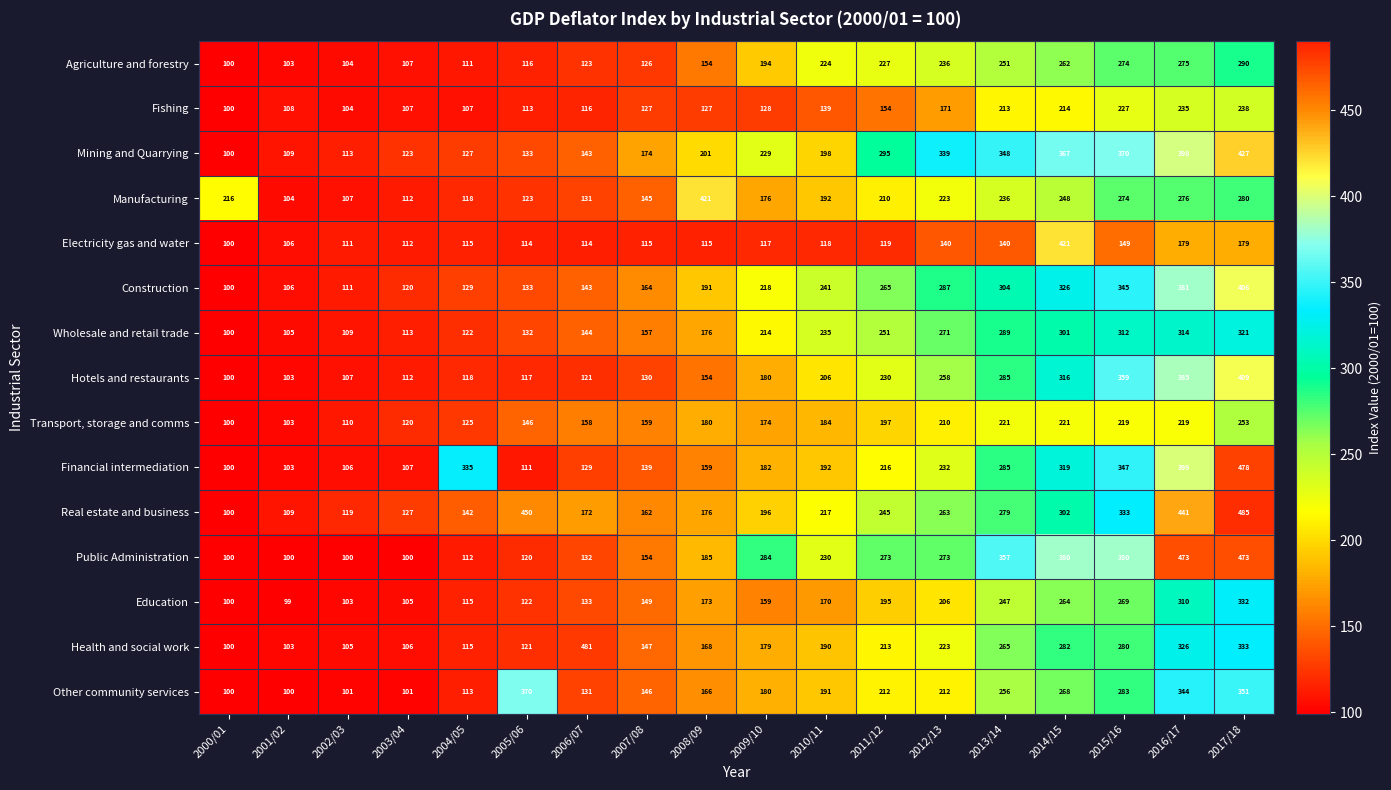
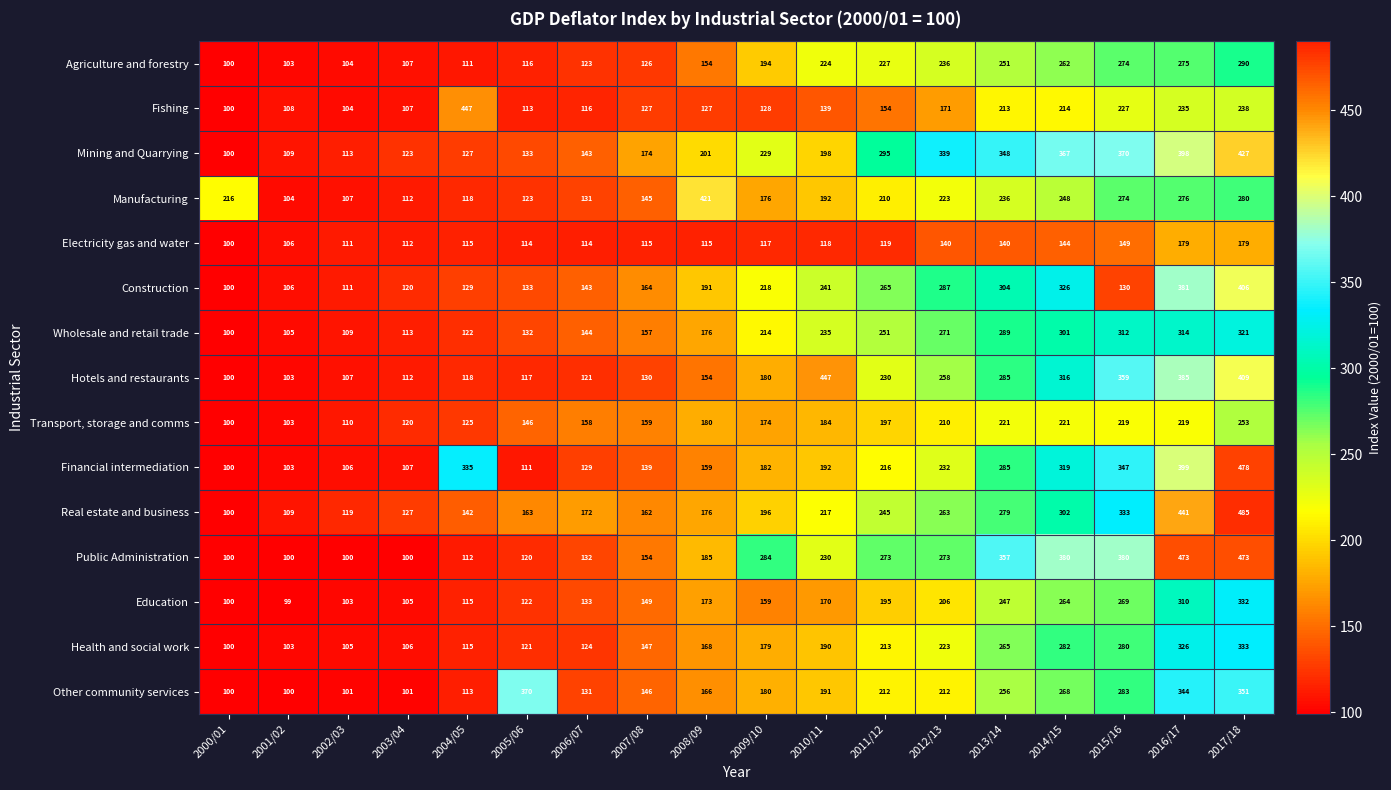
  {
    "Fishing": {
      "2000/01": 100,
      "2001/02": 108,
      "2002/03": 104,
      "2003/04": 107,
-     "2004/05": 107,
+     "2004/05": 447,
      "2005/06": 113,
      "2006/07": 116,
      "2007/08": 127,
      "2008/09": 127,
      "2009/10": 128,
      "2010/11": 139,
      "2011/12": 154,
      "2012/13": 171,
      "2013/14": 213,
      "2014/15": 214,
      "2015/16": 227,
      "2016/17": 235,
      "2017/18": 238
    },
    "Electricity gas and water": {
      "2000/01": 100,
      "2001/02": 106,
      "2002/03": 111,
      "2003/04": 112,
      "2004/05": 115,
      "2005/06": 114,
      "2006/07": 114,
      "2007/08": 115,
      "2008/09": 115,
      "2009/10": 117,
      "2010/11": 118,
      "2011/12": 119,
      "2012/13": 140,
      "2013/14": 140,
-     "2014/15": 421,
+     "2014/15": 144,
      "2015/16": 149,
      "2016/17": 179,
      "2017/18": 179
    },
    "Construction": {
      "2000/01": 100,
      "2001/02": 106,
      "2002/03": 111,
      "2003/04": 120,
      "2004/05": 129,
      "2005/06": 133,
      "2006/07": 143,
      "2007/08": 164,
      "2008/09": 191,
      "2009/10": 218,
      "2010/11": 241,
      "2011/12": 265,
      "2012/13": 287,
      "2013/14": 304,
      "2014/15": 326,
-     "2015/16": 345,
+     "2015/16": 130,
      "2016/17": 381,
      "2017/18": 406
    },
    "Hotels and restaurants": {
      "2000/01": 100,
      "2001/02": 103,
      "2002/03": 107,
      "2003/04": 112,
      "2004/05": 118,
      "2005/06": 117,
      "2006/07": 121,
      "2007/08": 130,
      "2008/09": 154,
      "2009/10": 180,
-     "2010/11": 206,
+     "2010/11": 447,
      "2011/12": 230,
      "2012/13": 258,
      "2013/14": 285,
      "2014/15": 316,
      "2015/16": 359,
      "2016/17": 385,
      "2017/18": 409
    },
    "Real estate and business": {
      "2000/01": 100,
      "2001/02": 109,
      "2002/03": 119,
      "2003/04": 127,
      "2004/05": 142,
-     "2005/06": 450,
+     "2005/06": 163,
      "2006/07": 172,
      "2007/08": 162,
      "2008/09": 176,
      "2009/10": 196,
      "2010/11": 217,
      "2011/12": 245,
      "2012/13": 263,
      "2013/14": 279,
      "2014/15": 302,
      "2015/16": 333,
      "2016/17": 441,
      "2017/18": 485
    },
    "Health and social work": {
      "2000/01": 100,
      "2001/02": 103,
      "2002/03": 105,
      "2003/04": 106,
      "2004/05": 115,
      "2005/06": 121,
-     "2006/07": 481,
+     "2006/07": 124,
      "2007/08": 147,
      "2008/09": 168,
      "2009/10": 179,
      "2010/11": 190,
      "2011/12": 213,
      "2012/13": 223,
      "2013/14": 265,
      "2014/15": 282,
      "2015/16": 280,
      "2016/17": 326,
      "2017/18": 333
    }
  }
